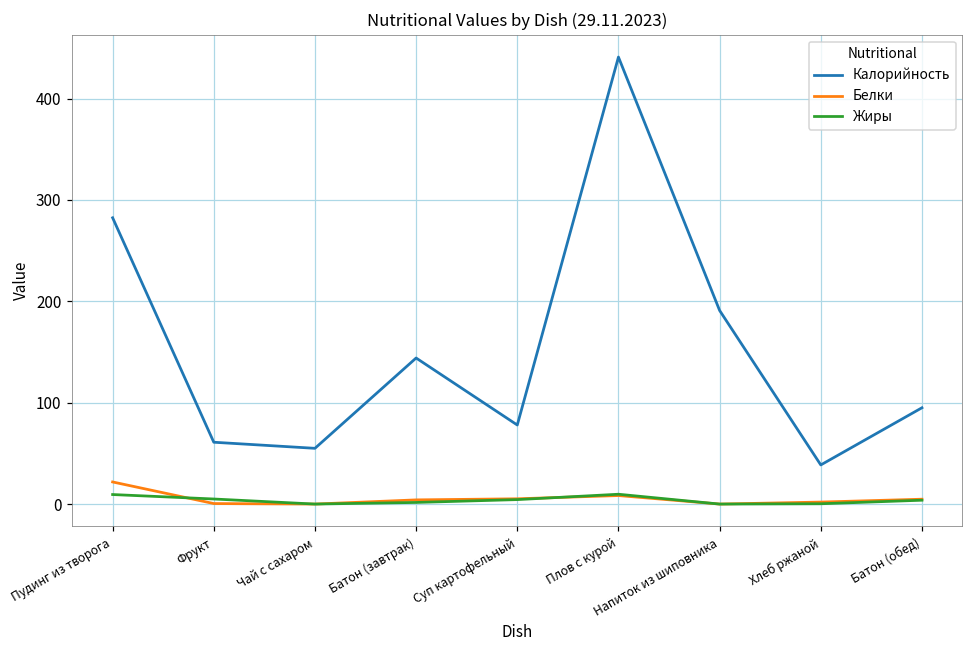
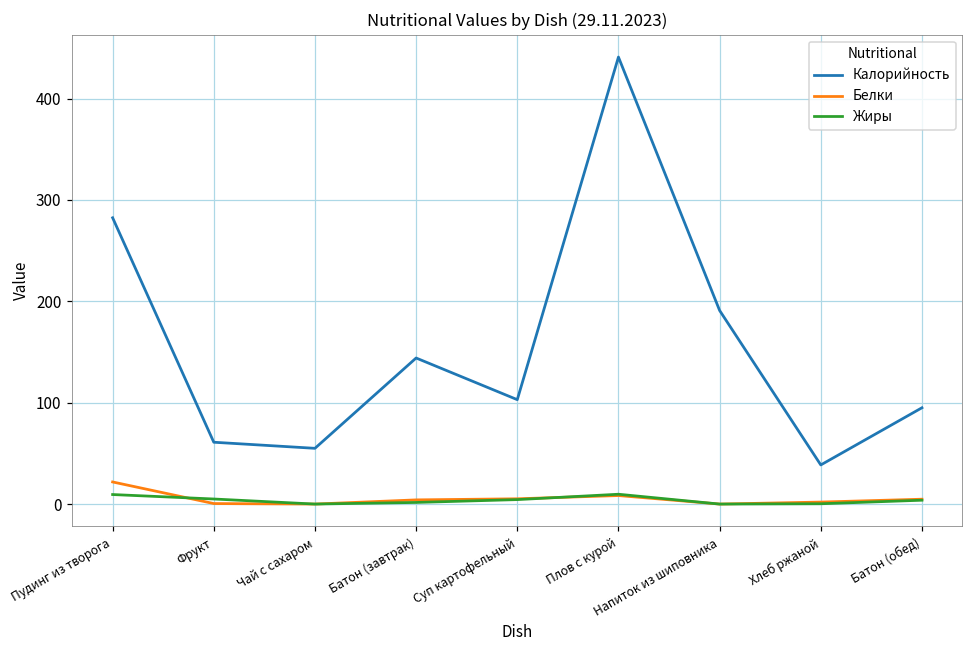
  {
    "Калорийность": {
      "Пудинг из творога": 280,
      "Фрукт": 60,
      "Чай с сахаром": 60,
      "Батон (завтрак)": 140,
-     "Суп картофельный": 80,
+     "Суп картофельный": 100,
      "Плов с курой": 440,
      "Напиток из шиповника": 190,
      "Хлеб ржаной": 40,
      "Батон (обед)": 100
    },
    "Белки": {
      "Пудинг из творога": 20,
      "Фрукт": 0
    },
    "Жиры": {
      "Пудинг из творога": 10,
      "Фрукт": 10
    }
  }
